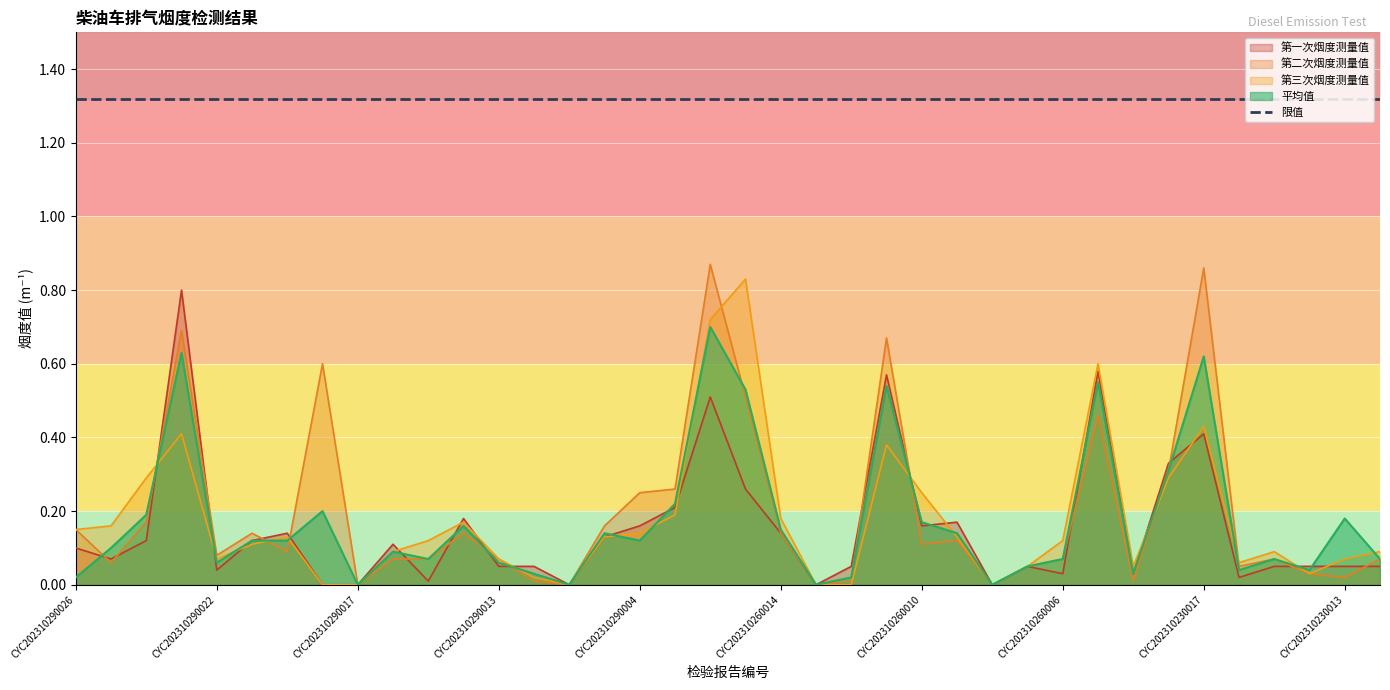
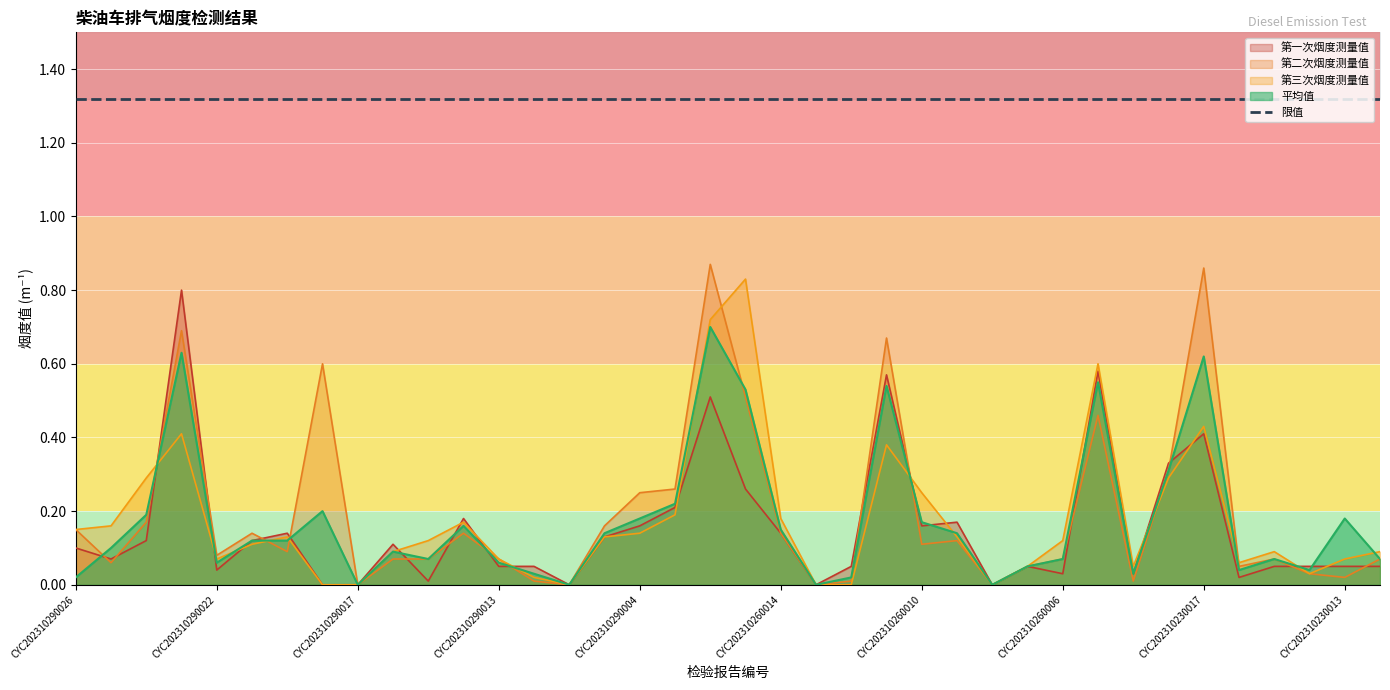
  {
    "平均值": {
      "CYC202310290026": 0.02,
      "CYC202310290022": 0.06,
      "CYC202310290013": 0.06,
-     "CYC202310290004": 0.12,
+     "CYC202310290004": 0.18,
      "CYC202310260014": 0.15,
      "CYC202310260010": 0.17,
      "CYC202310230017": 0.62,
      "CYC202310230013": 0.18
    }
  }
